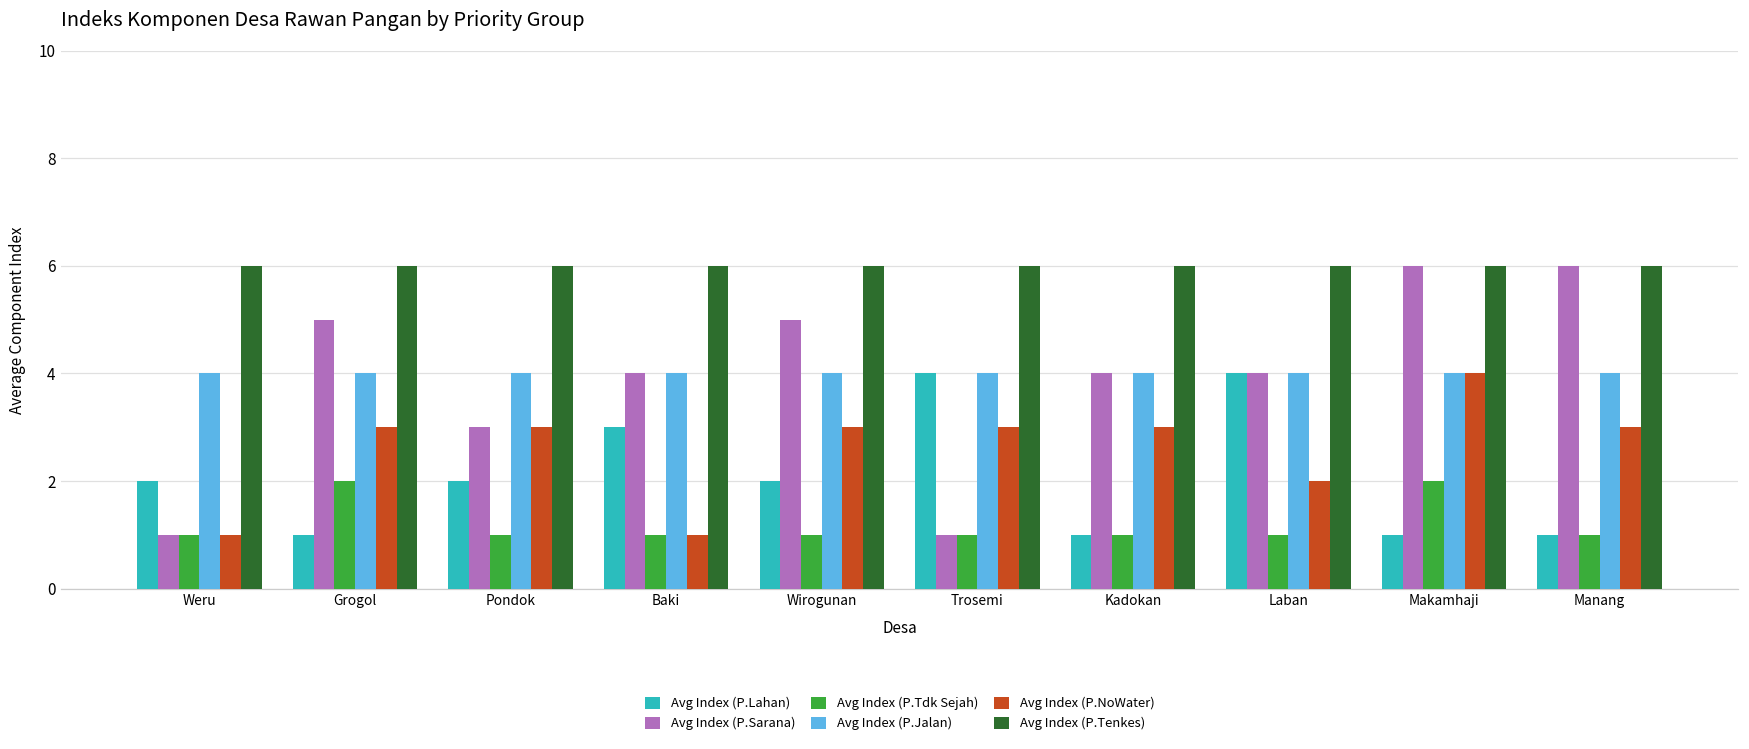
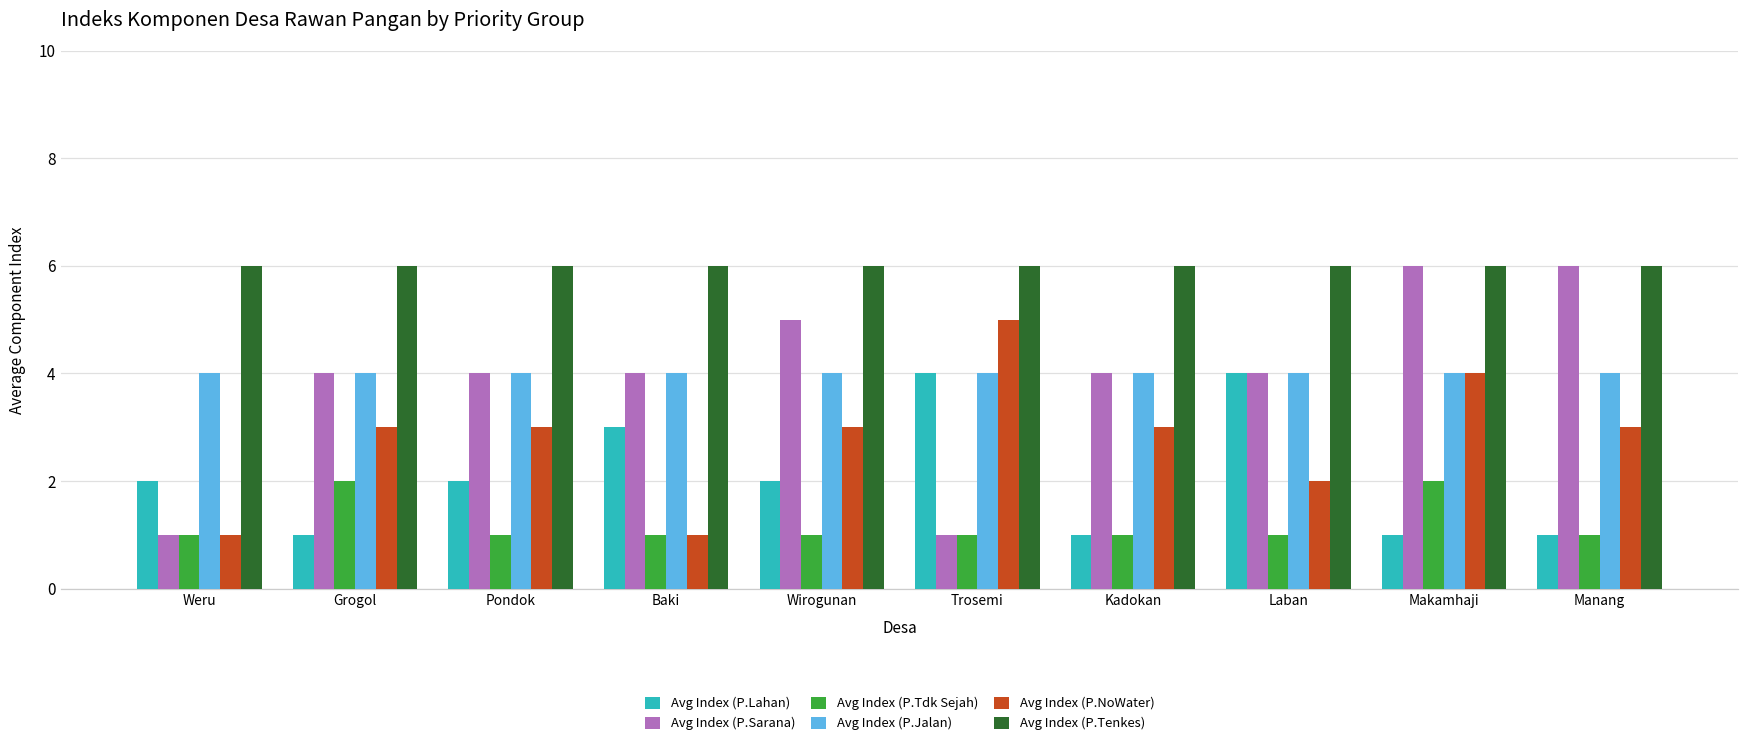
  {
    "Avg Index (P.Lahan)": {
      "Weru": 2,
      "Grogol": 1,
      "Pondok": 2,
      "Baki": 3,
      "Wirogunan": 2,
      "Trosemi": 4,
      "Kadokan": 1,
      "Laban": 4,
      "Makamhaji": 1,
      "Manang": 1
    },
    "Avg Index (P.Sarana)": {
      "Weru": 1,
-     "Grogol": 5,
-     "Pondok": 3,
+     "Grogol": 4,
+     "Pondok": 4,
      "Baki": 4,
      "Wirogunan": 5,
      "Trosemi": 1,
      "Kadokan": 4,
      "Laban": 4,
      "Makamhaji": 6,
      "Manang": 6
    },
    "Avg Index (P.Tdk Sejah)": {
      "Weru": 1,
      "Grogol": 2,
      "Pondok": 1,
      "Baki": 1,
      "Wirogunan": 1,
      "Trosemi": 1,
      "Kadokan": 1,
      "Laban": 1,
      "Makamhaji": 2,
      "Manang": 1
    },
    "Avg Index (P.Jalan)": {
      "Weru": 4,
      "Grogol": 4,
      "Pondok": 4,
      "Baki": 4,
      "Wirogunan": 4,
      "Trosemi": 4,
      "Kadokan": 4,
      "Laban": 4,
      "Makamhaji": 4,
      "Manang": 4
    },
    "Avg Index (P.NoWater)": {
      "Weru": 1,
      "Grogol": 3,
      "Pondok": 3,
      "Baki": 1,
      "Wirogunan": 3,
-     "Trosemi": 3,
+     "Trosemi": 5,
      "Kadokan": 3,
      "Laban": 2,
      "Makamhaji": 4,
      "Manang": 3
    },
    "Avg Index (P.Tenkes)": {
      "Weru": 6,
      "Grogol": 6,
      "Pondok": 6,
      "Baki": 6,
      "Wirogunan": 6,
      "Trosemi": 6,
      "Kadokan": 6,
      "Laban": 6,
      "Makamhaji": 6,
      "Manang": 6
    }
  }
